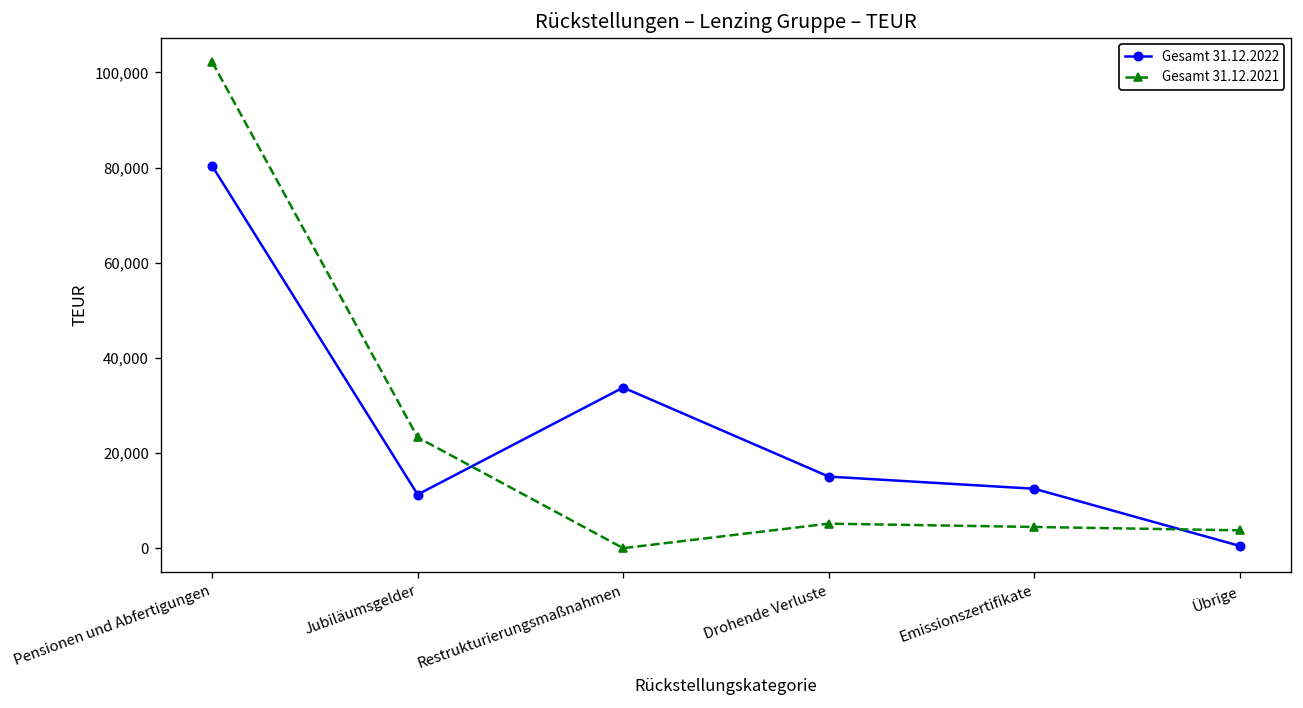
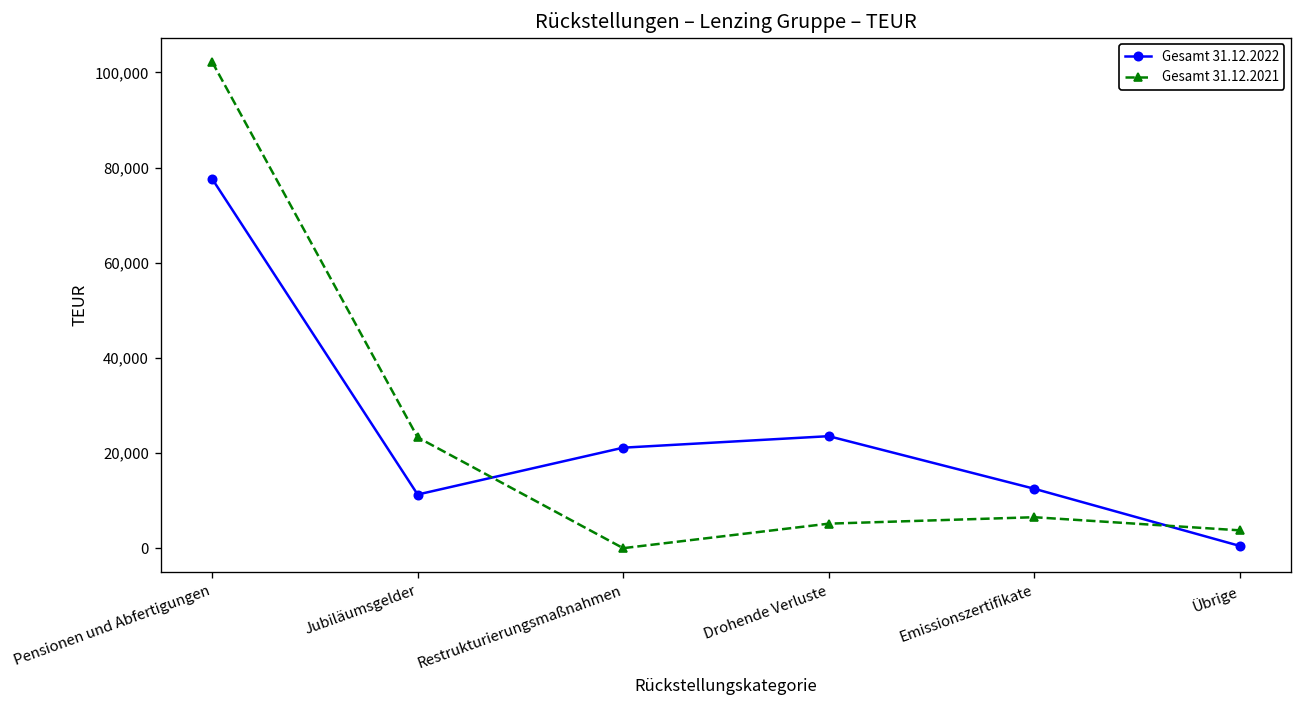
  {
    "Gesamt 31.12.2022": {
-     "Pensionen und Abfertigungen": "80,000",
+     "Pensionen und Abfertigungen": "78,000",
      "Jubiläumsgelder": "11,000",
-     "Restrukturierungsmaßnahmen": "34,000",
-     "Drohende Verluste": "15,000",
+     "Restrukturierungsmaßnahmen": "21,000",
+     "Drohende Verluste": "24,000",
      "Emissionszertifikate": "12,000",
      "Übrige": "0"
    },
    "Gesamt 31.12.2021": {
      "Pensionen und Abfertigungen": "102,000",
      "Jubiläumsgelder": "23,000",
      "Restrukturierungsmaßnahmen": "0",
      "Drohende Verluste": "5,000",
-     "Emissionszertifikate": "4,000",
+     "Emissionszertifikate": "7,000",
      "Übrige": "4,000"
    }
  }
